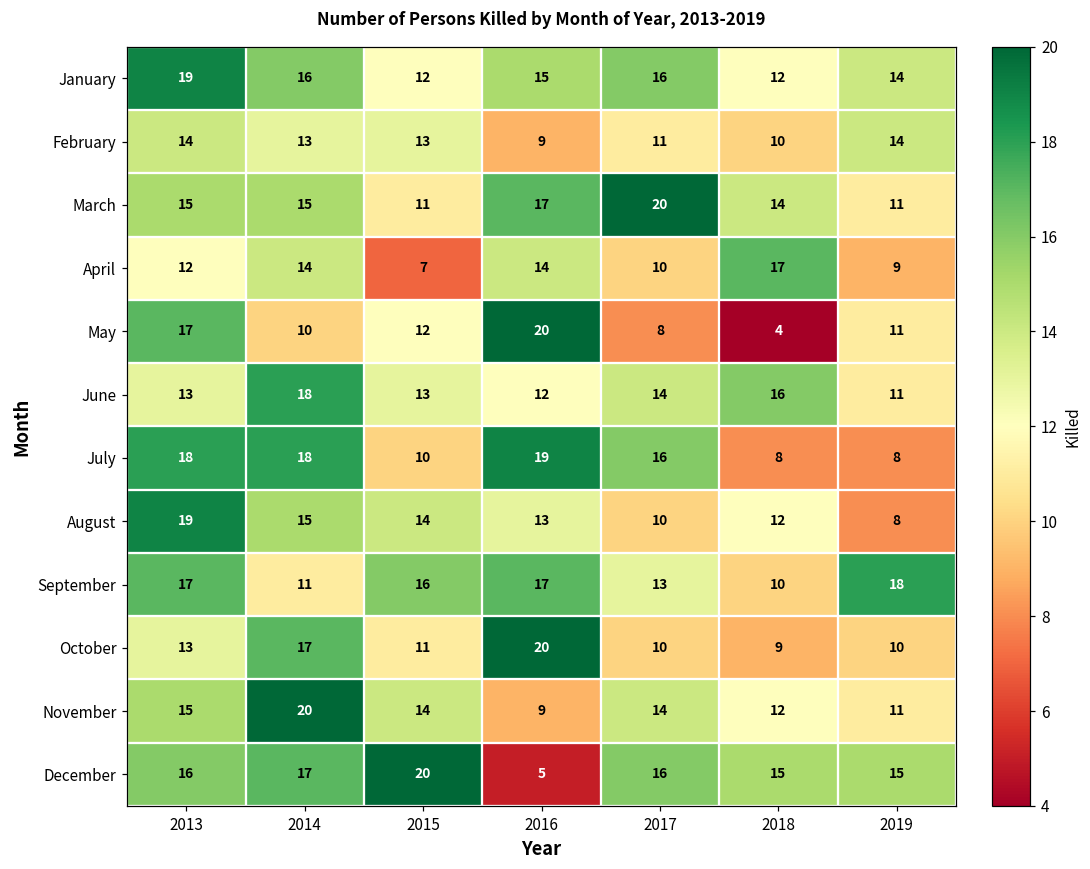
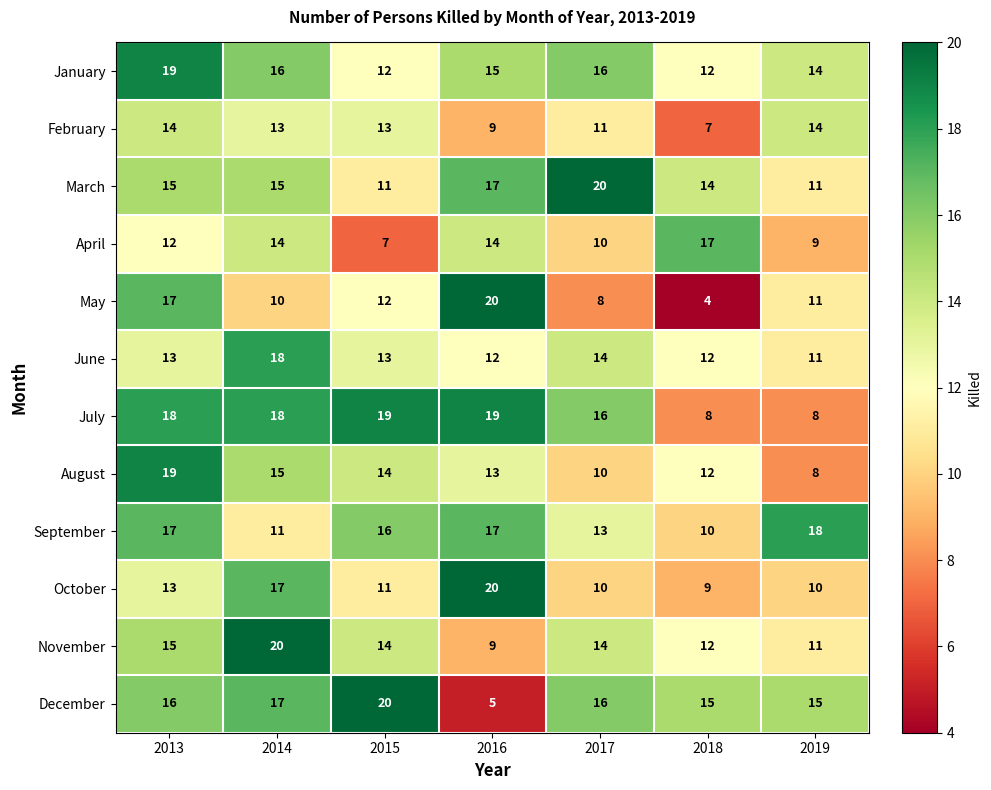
  {
    "January": {
      "2013": 19,
      "2014": 16,
      "2015": 12,
      "2016": 15,
      "2017": 16,
      "2018": 12,
      "2019": 14
    },
    "February": {
      "2013": 14,
      "2014": 13,
      "2015": 13,
      "2016": 9,
      "2017": 11,
-     "2018": 10,
+     "2018": 7,
      "2019": 14
    },
    "March": {
      "2013": 15,
      "2014": 15,
      "2015": 11,
      "2016": 17,
      "2017": 20,
      "2018": 14,
      "2019": 11
    },
    "April": {
      "2013": 12,
      "2014": 14,
      "2015": 7,
      "2016": 14,
      "2017": 10,
      "2018": 17,
      "2019": 9
    },
    "May": {
      "2013": 17,
      "2014": 10,
      "2015": 12,
      "2016": 20,
      "2017": 8,
      "2018": 4,
      "2019": 11
    },
    "June": {
      "2013": 13,
      "2014": 18,
      "2015": 13,
      "2016": 12,
      "2017": 14,
-     "2018": 16,
+     "2018": 12,
      "2019": 11
    },
    "July": {
      "2013": 18,
      "2014": 18,
-     "2015": 10,
+     "2015": 19,
      "2016": 19,
      "2017": 16,
      "2018": 8,
      "2019": 8
    },
    "August": {
      "2013": 19,
      "2014": 15,
      "2015": 14,
      "2016": 13,
      "2017": 10,
      "2018": 12,
      "2019": 8
    },
    "September": {
      "2013": 17,
      "2014": 11,
      "2015": 16,
      "2016": 17,
      "2017": 13,
      "2018": 10,
      "2019": 18
    },
    "October": {
      "2013": 13,
      "2014": 17,
      "2015": 11,
      "2016": 20,
      "2017": 10,
      "2018": 9,
      "2019": 10
    },
    "November": {
      "2013": 15,
      "2014": 20,
      "2015": 14,
      "2016": 9,
      "2017": 14,
      "2018": 12,
      "2019": 11
    },
    "December": {
      "2013": 16,
      "2014": 17,
      "2015": 20,
      "2016": 5,
      "2017": 16,
      "2018": 15,
      "2019": 15
    }
  }
